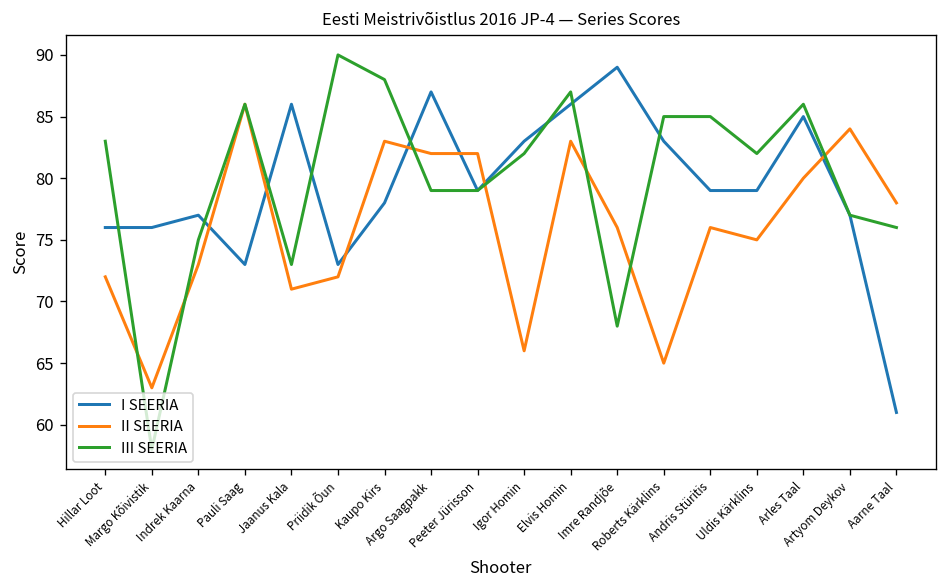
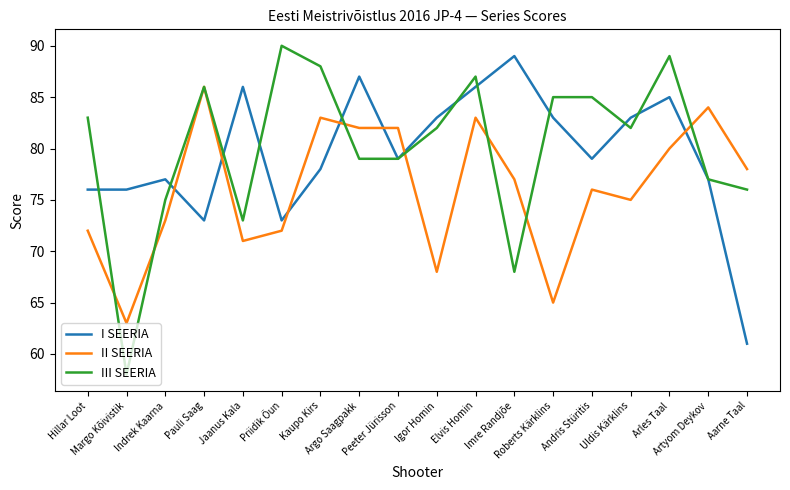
  {
    "I SEERIA": {
      "Hillar Loot": 76,
      "Margo Kõivistik": 76,
      "Indrek Kaarna": 77,
      "Pauli Saag": 73,
      "Jaanus Kala": 86,
      "Priidik Õun": 73,
      "Kaupo Kirs": 78,
      "Argo Saagpakk": 87,
      "Igor Homin": 83,
      "Elvis Homin": 86,
      "Imre Randjõe": 89,
      "Roberts Kärklins": 83,
      "Andris Stüritis": 79,
-     "Uldis Kärklins": 79,
+     "Uldis Kärklins": 83,
      "Arles Taal": 85,
      "Aarne Taal": 61
    },
    "II SEERIA": {
      "Hillar Loot": 72,
      "Indrek Kaarna": 73,
      "Jaanus Kala": 71,
      "Priidik Õun": 72,
      "Kaupo Kirs": 83,
      "Argo Saagpakk": 82,
      "Peeter Jürisson": 82,
-     "Igor Homin": 66,
+     "Igor Homin": 68,
      "Elvis Homin": 83,
-     "Imre Randjõe": 76,
+     "Imre Randjõe": 77,
      "Roberts Kärklins": 65,
      "Andris Stüritis": 76,
      "Uldis Kärklins": 75,
      "Arles Taal": 80,
      "Artyom Deykov": 84,
      "Aarne Taal": 78
    },
    "III SEERIA": {
      "Hillar Loot": 83,
      "Indrek Kaarna": 75,
      "Jaanus Kala": 73,
      "Priidik Õun": 90,
      "Kaupo Kirs": 88,
      "Argo Saagpakk": 79,
      "Igor Homin": 82,
      "Elvis Homin": 87,
      "Imre Randjõe": 68,
      "Roberts Kärklins": 85,
      "Andris Stüritis": 85,
      "Uldis Kärklins": 82,
-     "Arles Taal": 86,
+     "Arles Taal": 89,
      "Aarne Taal": 76
    }
  }
